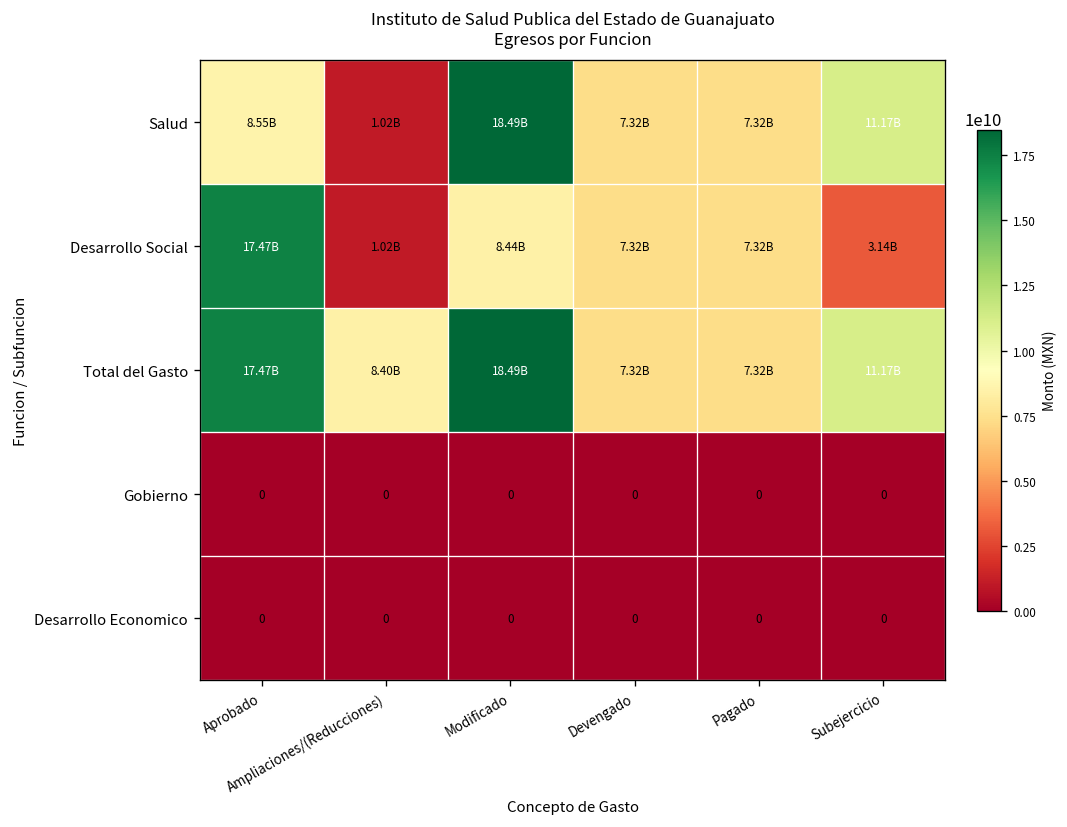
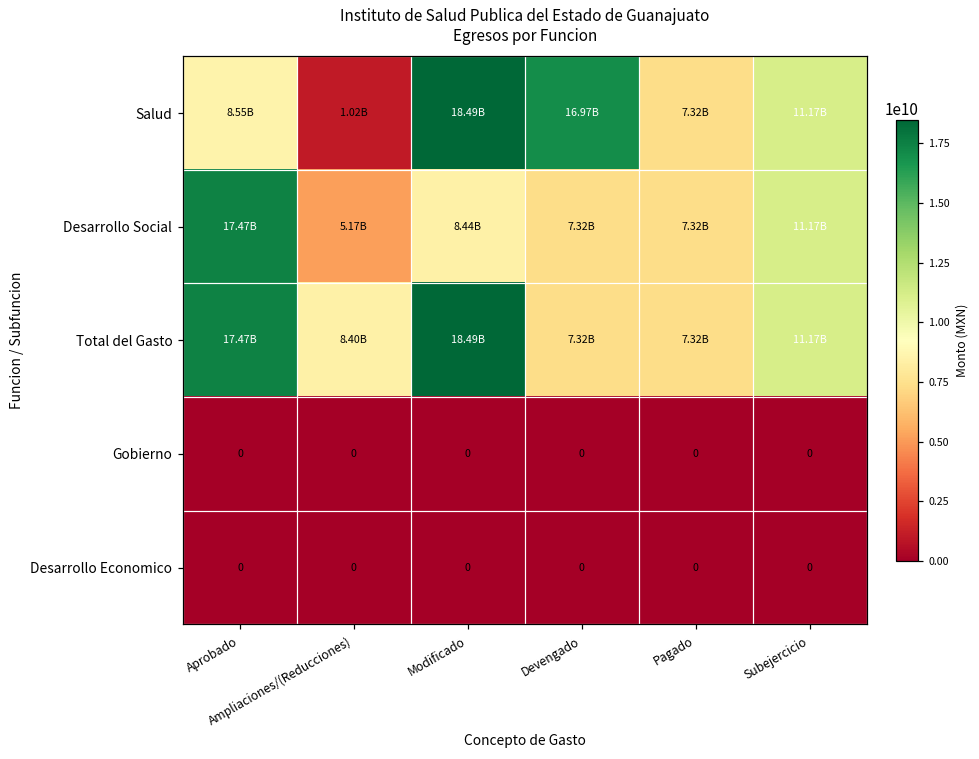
  {
    "Salud": {
      "Aprobado": "8.55B",
      "Ampliaciones/(Reducciones)": "1.02B",
      "Modificado": "18.49B",
-     "Devengado": "7.32B",
+     "Devengado": "16.97B",
      "Pagado": "7.32B",
      "Subejercicio": "11.17B"
    },
    "Desarrollo Social": {
      "Aprobado": "17.47B",
-     "Ampliaciones/(Reducciones)": "1.02B",
+     "Ampliaciones/(Reducciones)": "5.17B",
      "Modificado": "8.44B",
      "Devengado": "7.32B",
      "Pagado": "7.32B",
-     "Subejercicio": "3.14B"
+     "Subejercicio": "11.17B"
    },
    "Total del Gasto": {
      "Aprobado": "17.47B",
      "Ampliaciones/(Reducciones)": "8.40B",
      "Modificado": "18.49B",
      "Devengado": "7.32B",
      "Pagado": "7.32B",
      "Subejercicio": "11.17B"
    },
    "Gobierno": {
      "Aprobado": "0",
      "Ampliaciones/(Reducciones)": "0",
      "Modificado": "0",
      "Devengado": "0",
      "Pagado": "0",
      "Subejercicio": "0"
    },
    "Desarrollo Economico": {
      "Aprobado": "0",
      "Ampliaciones/(Reducciones)": "0",
      "Modificado": "0",
      "Devengado": "0",
      "Pagado": "0",
      "Subejercicio": "0"
    }
  }
